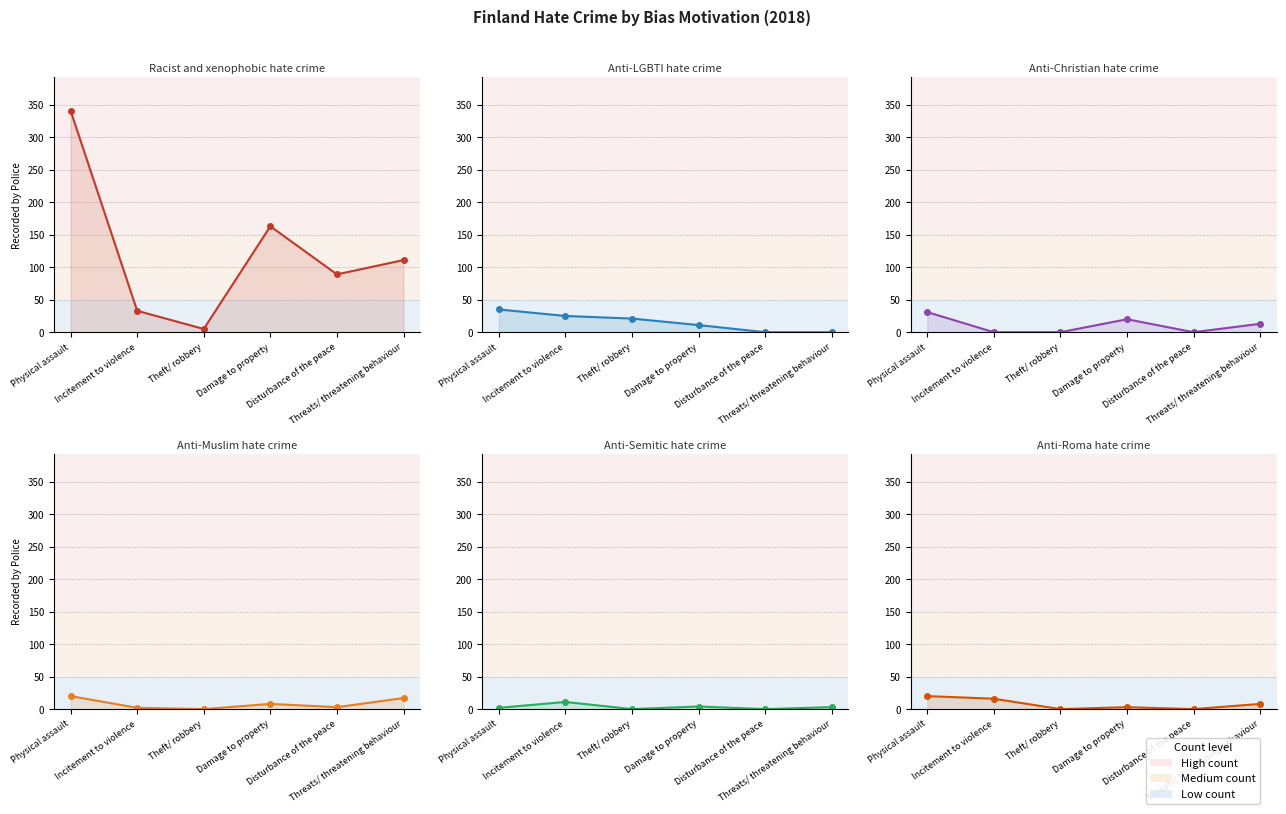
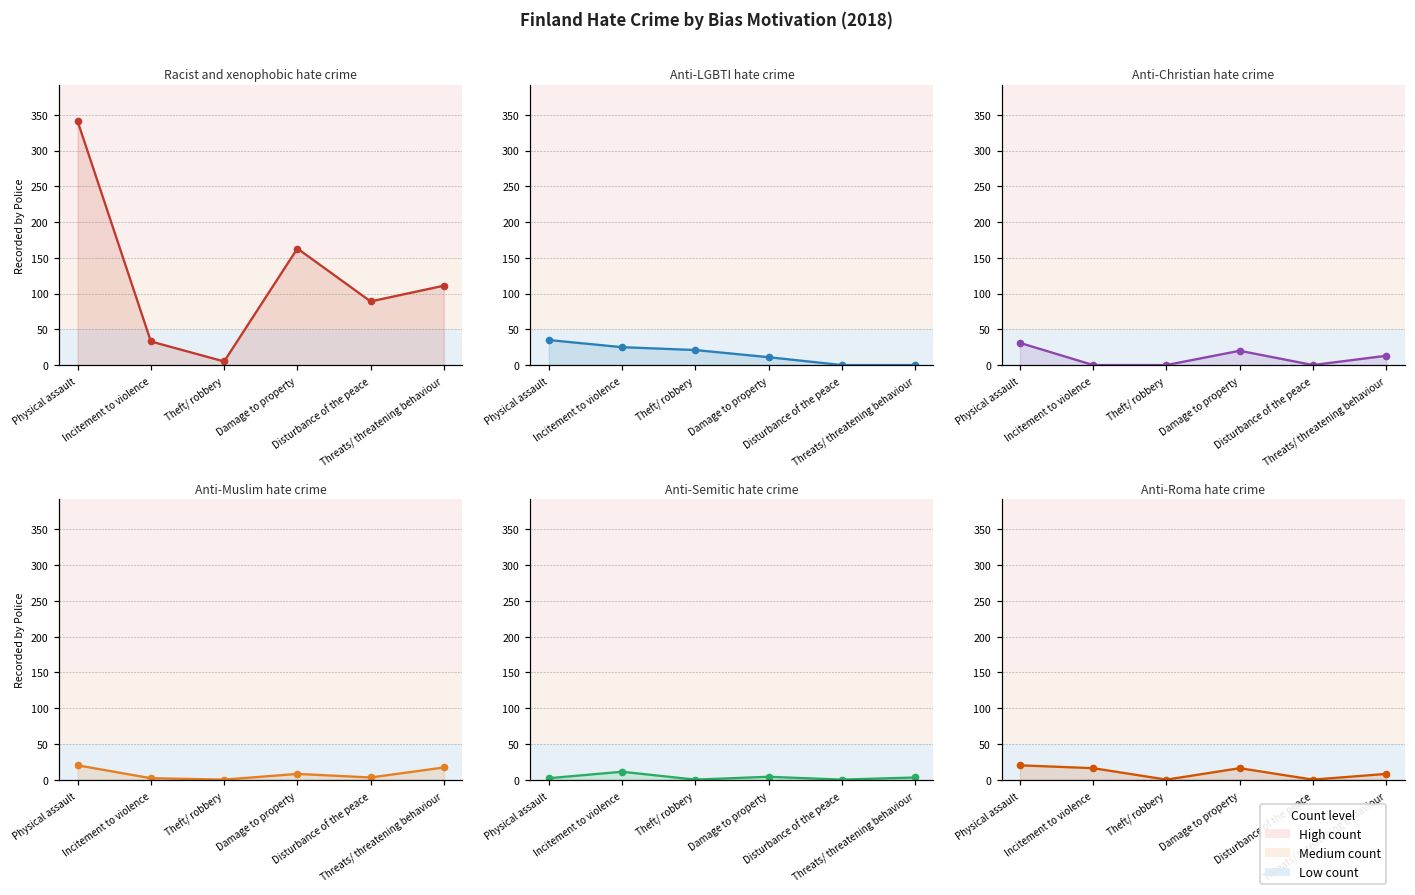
  {
    "Racist and xenophobic hate crime": {
      "Physical assault": 340,
      "Incitement to violence": 30,
      "Theft/ robbery": 10,
      "Damage to property": 160,
      "Disturbance of the peace": 90,
      "Threats/ threatening behaviour": 110
    },
    "Anti-LGBTI hate crime": {
      "Physical assault": 40,
      "Incitement to violence": 30,
      "Theft/ robbery": 20,
      "Damage to property": 10,
      "Disturbance of the peace": 0,
      "Threats/ threatening behaviour": 0
    },
    "Anti-Christian hate crime": {
      "Physical assault": 30,
      "Incitement to violence": 0,
      "Theft/ robbery": 0,
      "Damage to property": 20,
      "Disturbance of the peace": 0,
      "Threats/ threatening behaviour": 10
    },
    "Anti-Muslim hate crime": {
      "Physical assault": 20,
      "Incitement to violence": 0,
      "Theft/ robbery": 0,
      "Damage to property": 10,
      "Disturbance of the peace": 0,
      "Threats/ threatening behaviour": 20
    },
    "Anti-Semitic hate crime": {
      "Physical assault": 0,
      "Incitement to violence": 10,
      "Theft/ robbery": 0,
      "Damage to property": 0,
      "Disturbance of the peace": 0,
      "Threats/ threatening behaviour": 0
    },
    "Anti-Roma hate crime": {
      "Physical assault": 20,
      "Incitement to violence": 20,
      "Theft/ robbery": 0,
-     "Damage to property": 0,
+     "Damage to property": 20,
      "Disturbance of the peace": 0,
      "Threats/ threatening behaviour": 10
    }
  }
